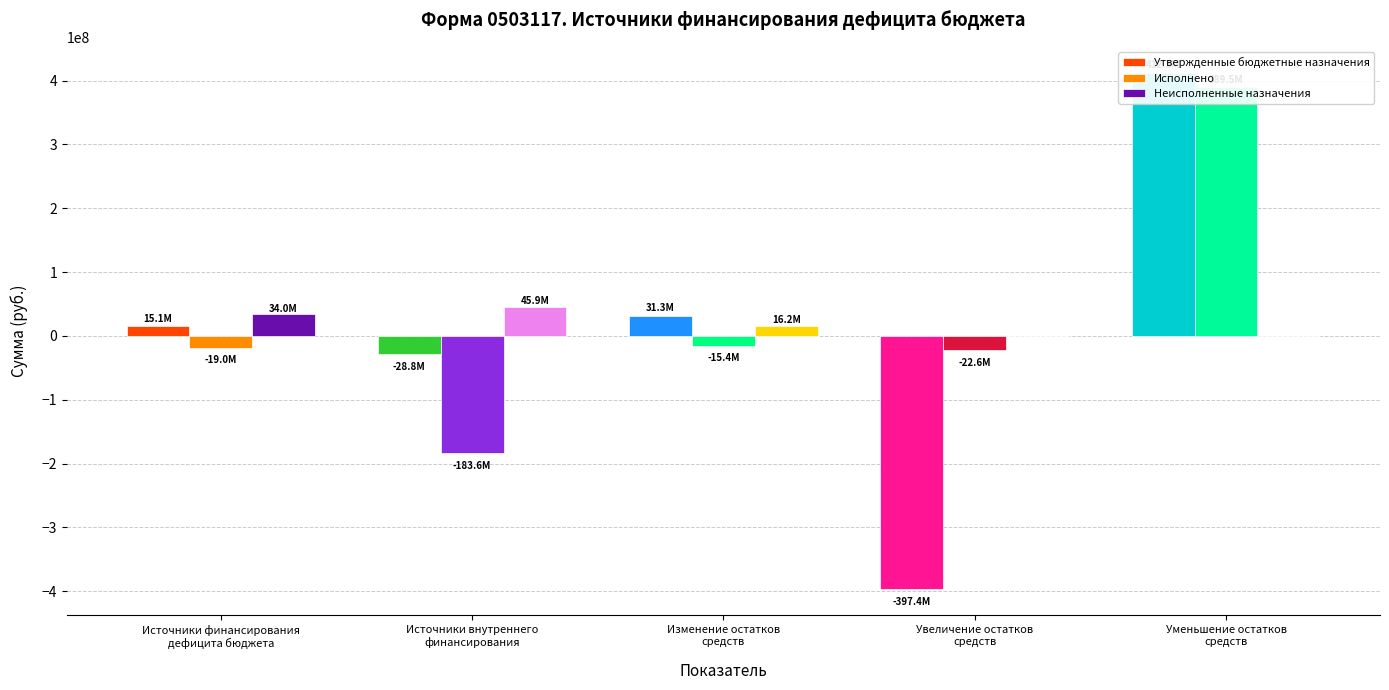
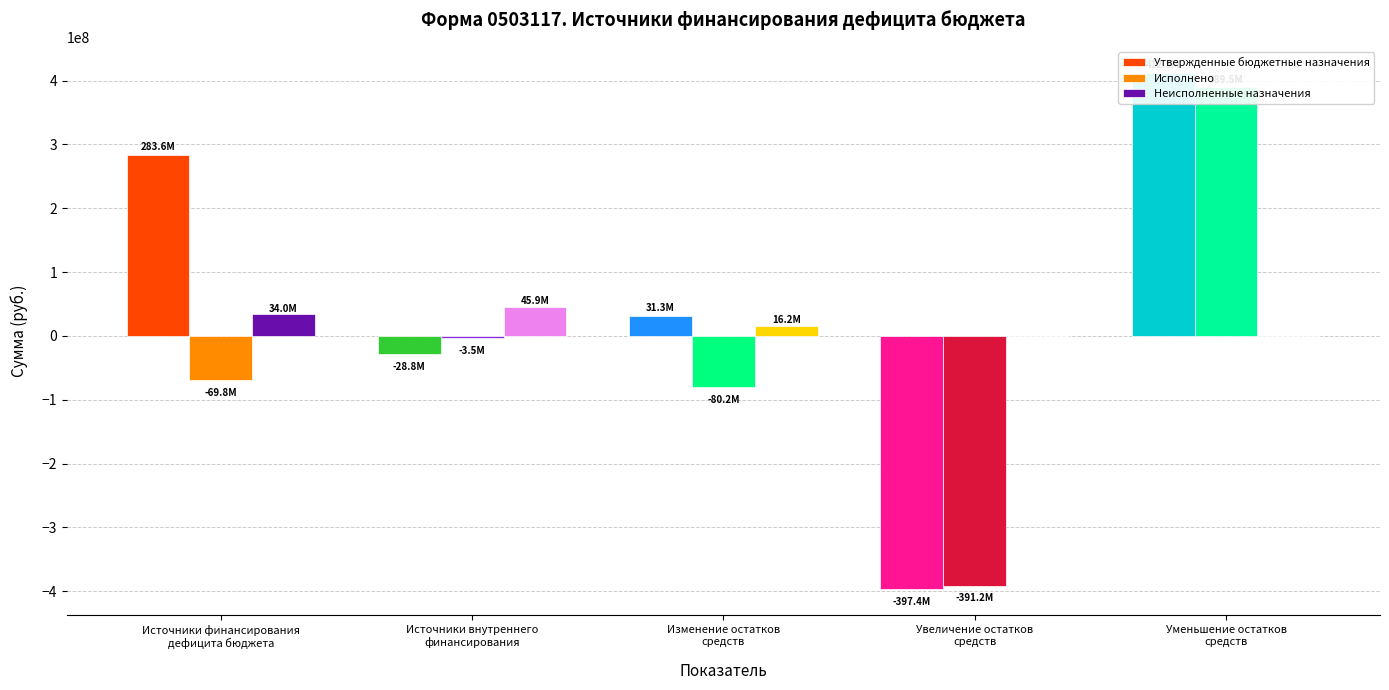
  {
    "Утвержденные бюджетные назначения": {
-     "Источники финансирования дефицита бюджета": "15.1M",
+     "Источники финансирования дефицита бюджета": "283.6M",
      "Источники внутреннего финансирования": "-28.8M",
      "Изменение остатков средств": "31.3M",
      "Увеличение остатков средств": "-397.4M"
    },
    "Исполнено": {
-     "Источники финансирования дефицита бюджета": "-19.0M",
-     "Источники внутреннего финансирования": "-183.6M",
-     "Изменение остатков средств": "-15.4M",
-     "Увеличение остатков средств": "-22.6M"
+     "Источники финансирования дефицита бюджета": "-69.8M",
+     "Источники внутреннего финансирования": "-3.5M",
+     "Изменение остатков средств": "-80.2M",
+     "Увеличение остатков средств": "-391.2M"
    },
    "Неисполненные назначения": {
      "Источники финансирования дефицита бюджета": "34.0M",
      "Источники внутреннего финансирования": "45.9M",
      "Изменение остатков средств": "16.2M"
    }
  }
